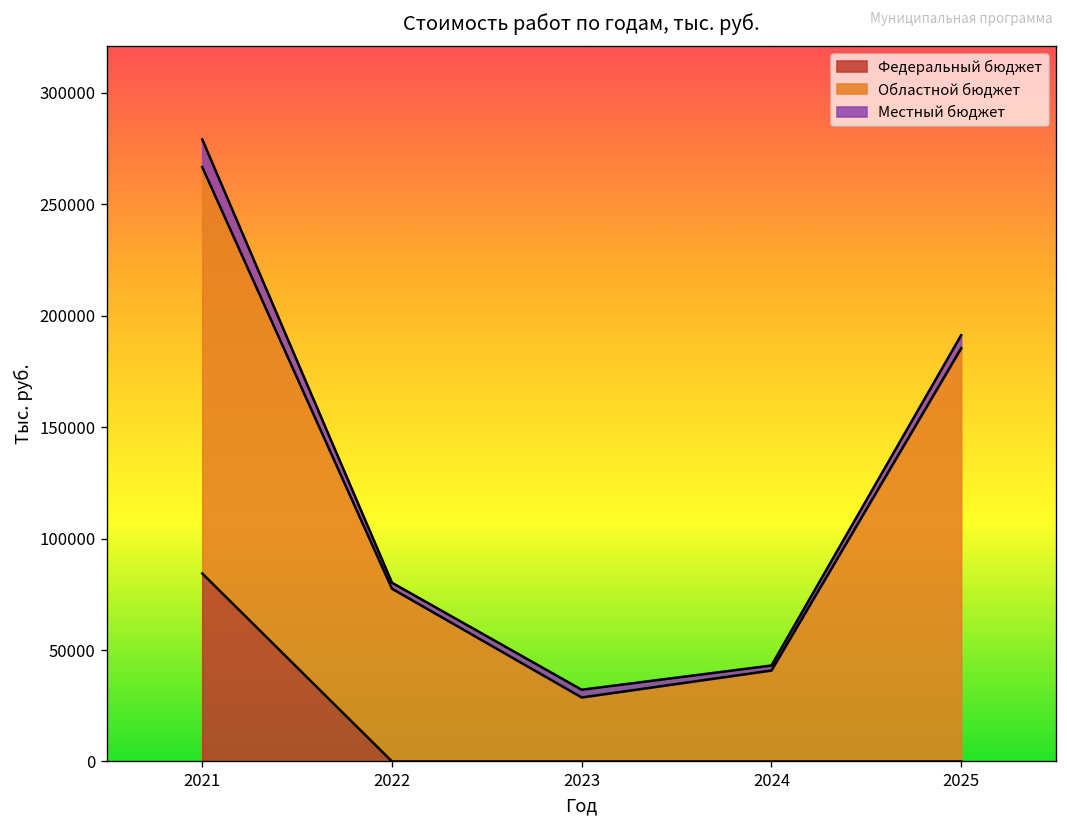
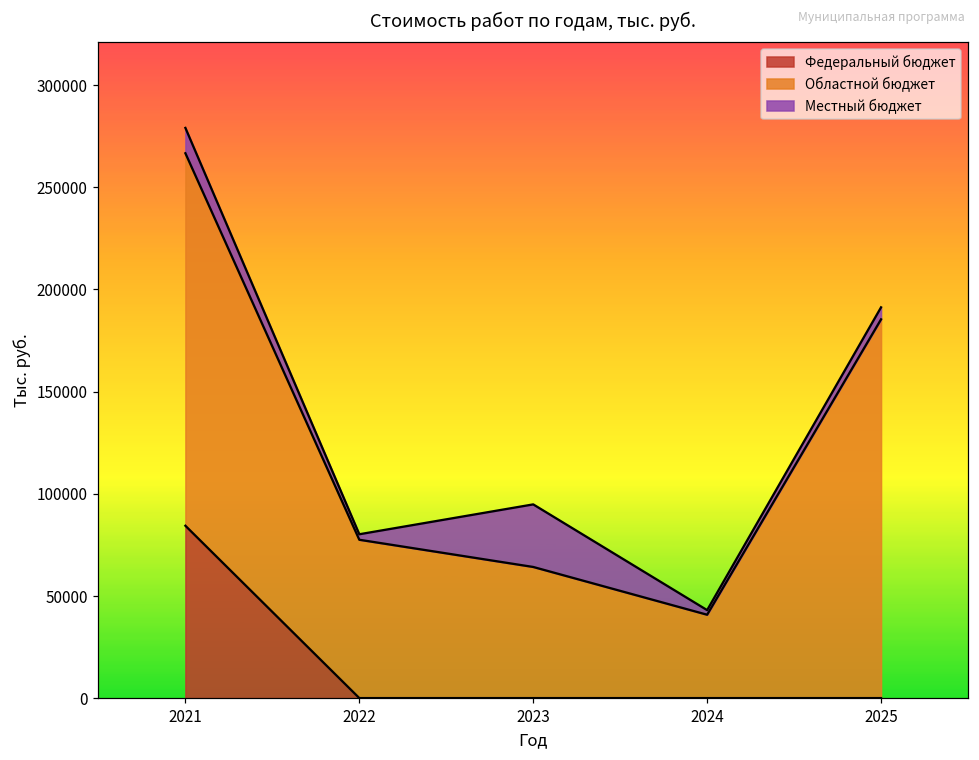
  {
    "Федеральный бюджет": {
      "2021": 84000,
      "2022": 0,
      "2023": 0,
      "2024": 0,
      "2025": 0
    },
    "Областной бюджет": {
      "2021": 182000,
      "2022": 77000,
-     "2023": 29000,
+     "2023": 64000,
      "2024": 41000,
      "2025": 185000
    },
    "Местный бюджет": {
      "2021": 12000,
      "2022": 3000,
-     "2023": 3000,
+     "2023": 31000,
      "2024": 2000,
      "2025": 6000
    }
  }
